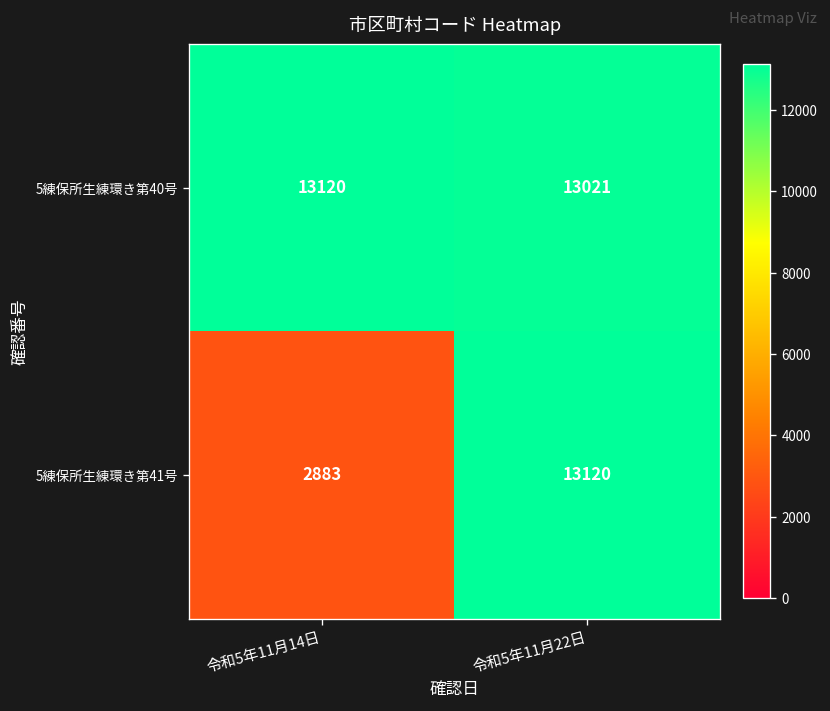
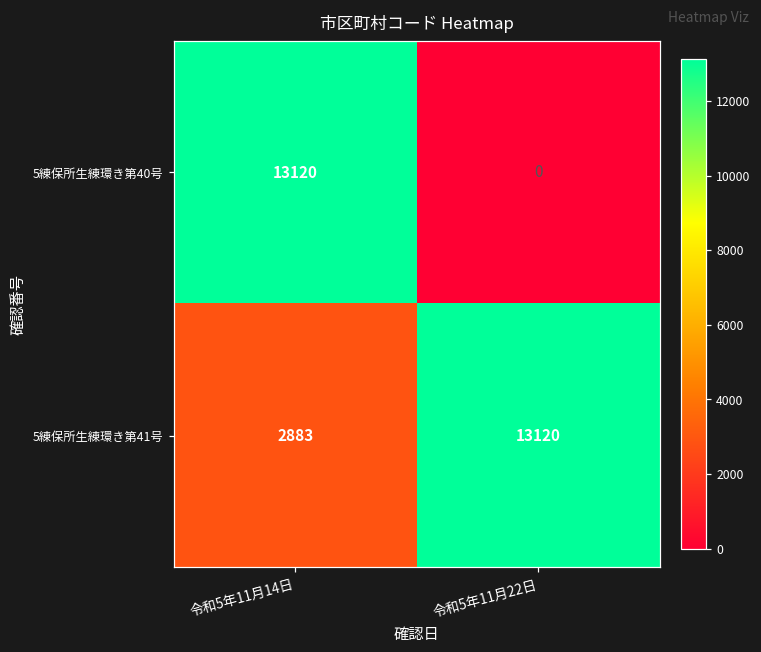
  {
    "5練保所生練環き第40号": {
      "令和5年11月14日": 13120,
-     "令和5年11月22日": 13021
+     "令和5年11月22日": 0
    },
    "5練保所生練環き第41号": {
      "令和5年11月14日": 2883,
      "令和5年11月22日": 13120
    }
  }
